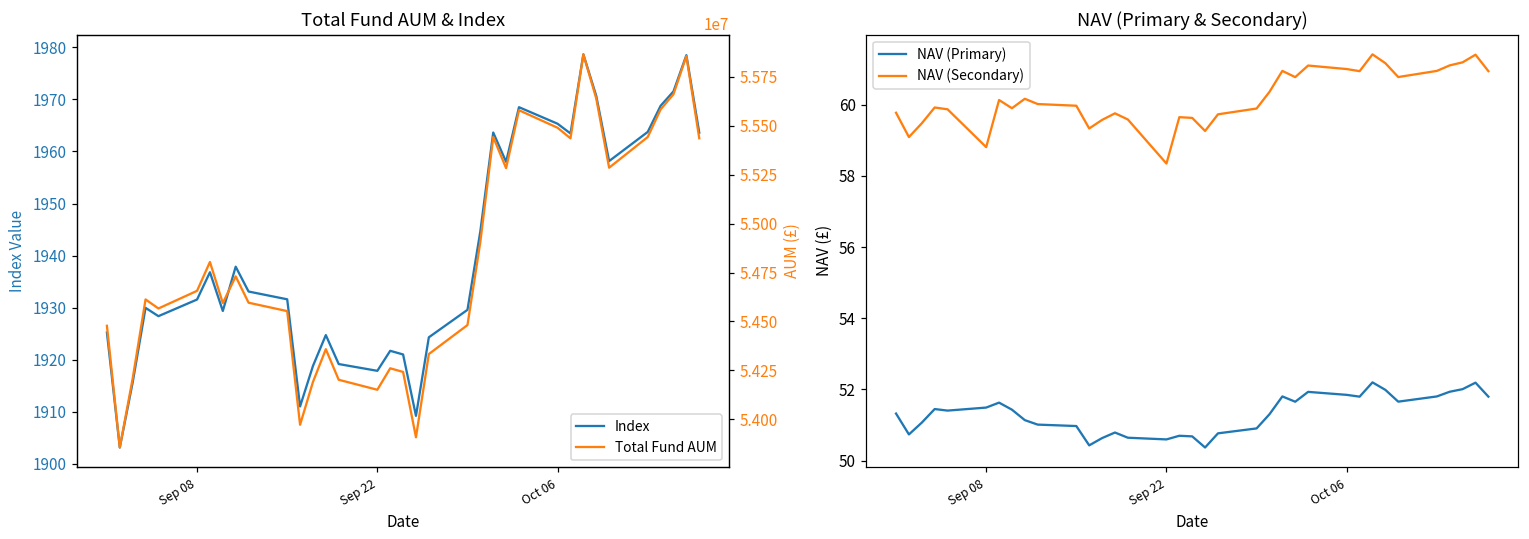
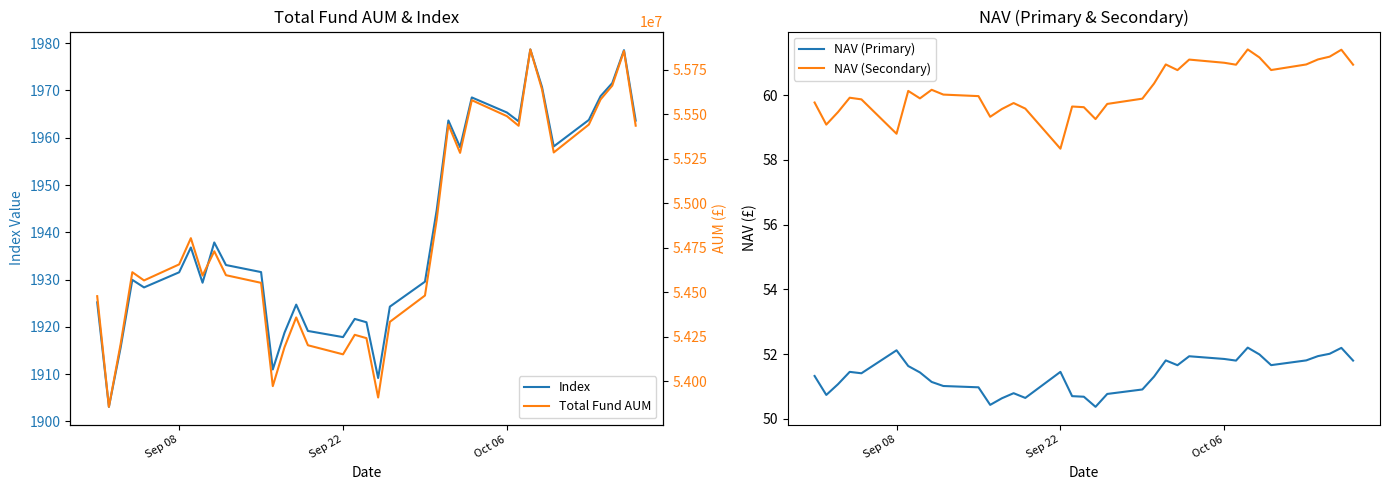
  {
    "NAV (Primary & Secondary)": {
      "NAV (Primary)": {
-       "Sep 08": 51.5,
-       "Sep 22": 50.6,
+       "Sep 08": 52.1,
+       "Sep 22": 51.5,
        "Oct 06": 51.8
      },
      "NAV (Secondary)": {
        "Sep 08": 58.8,
        "Sep 22": 58.3,
        "Oct 06": 61.0
      }
    }
  }
